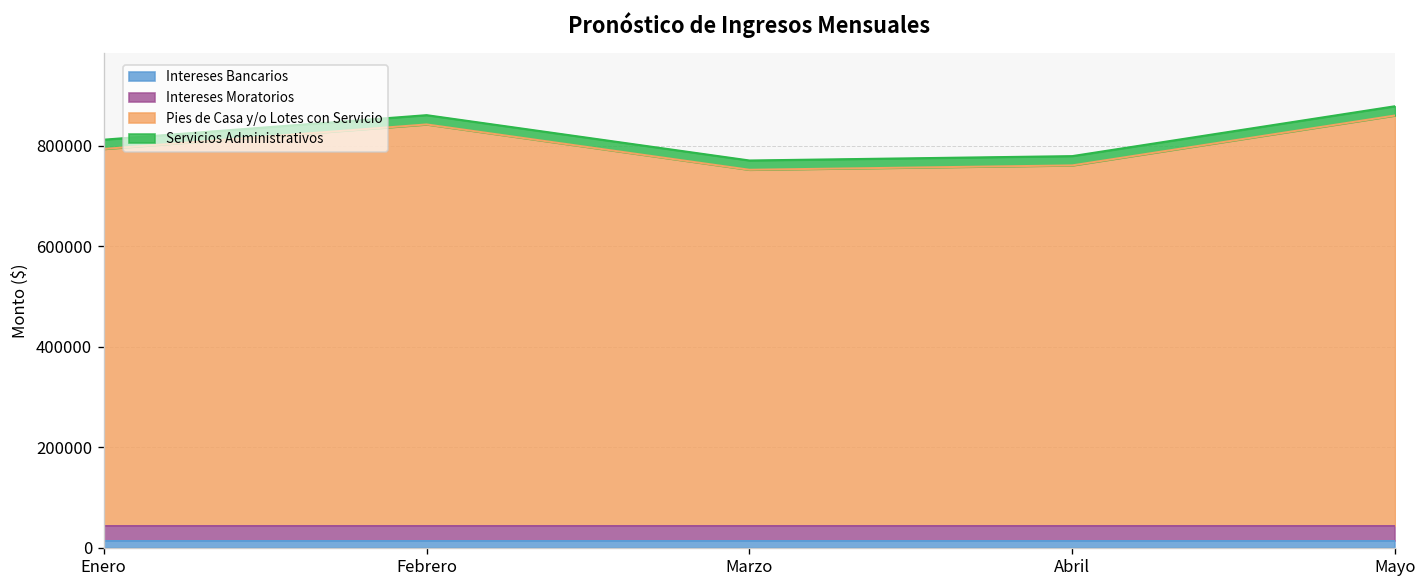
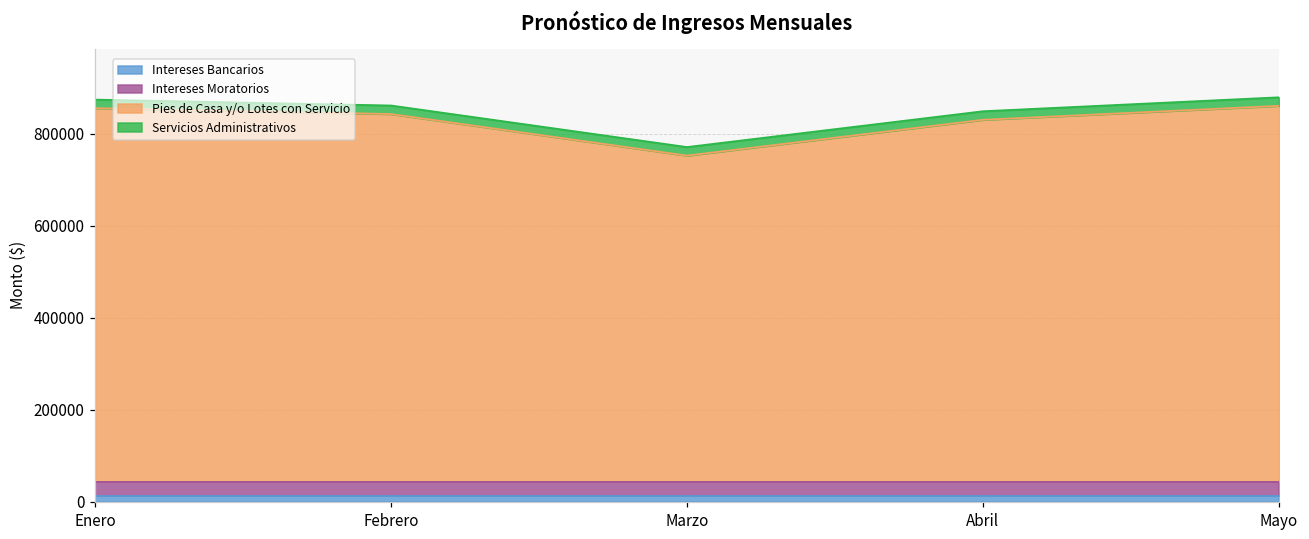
  {
    "Intereses Bancarios": {
      "Enero": 10000,
      "Febrero": 10000,
      "Marzo": 10000,
      "Abril": 10000,
      "Mayo": 10000
    },
    "Intereses Moratorios": {
      "Enero": 40000,
      "Febrero": 40000,
      "Marzo": 40000,
      "Abril": 40000,
      "Mayo": 40000
    },
    "Pies de Casa y/o Lotes con Servicio": {
-     "Enero": 790000,
+     "Enero": 860000,
      "Febrero": 840000,
      "Marzo": 750000,
-     "Abril": 760000,
+     "Abril": 830000,
      "Mayo": 860000
    },
    "Servicios Administrativos": {
      "Enero": 20000,
      "Febrero": 860000,
      "Marzo": 770000,
      "Abril": 20000,
      "Mayo": 880000
    }
  }
